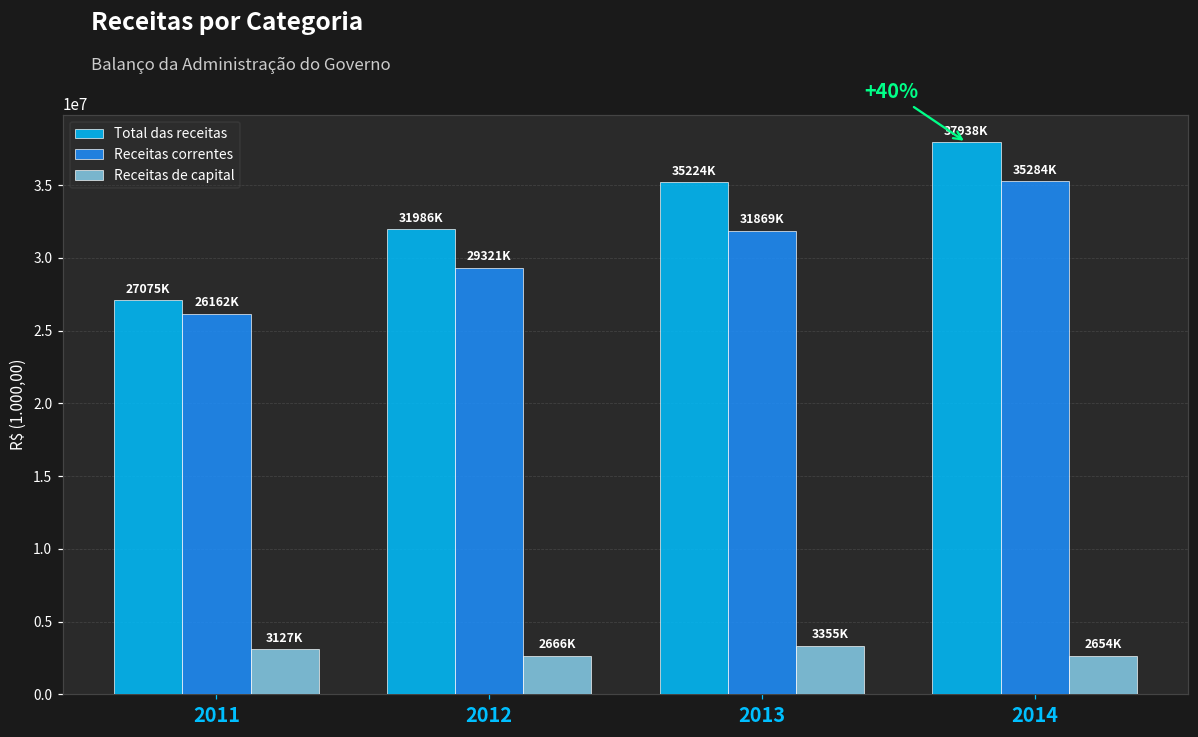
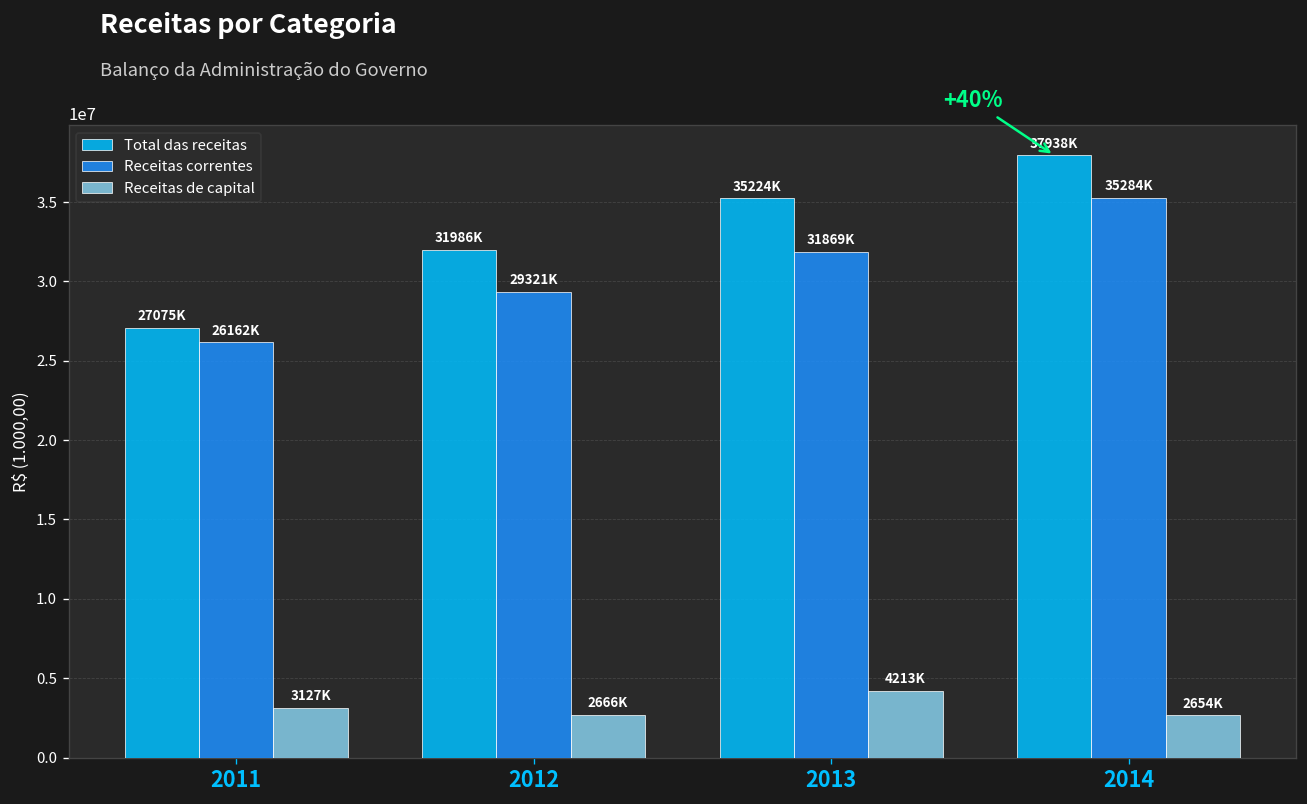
  {
    "Receitas de capital": {
      "2011": "3127K",
      "2012": "2666K",
-     "2013": "3355K",
+     "2013": "4213K",
      "2014": "2654K"
    }
  }
